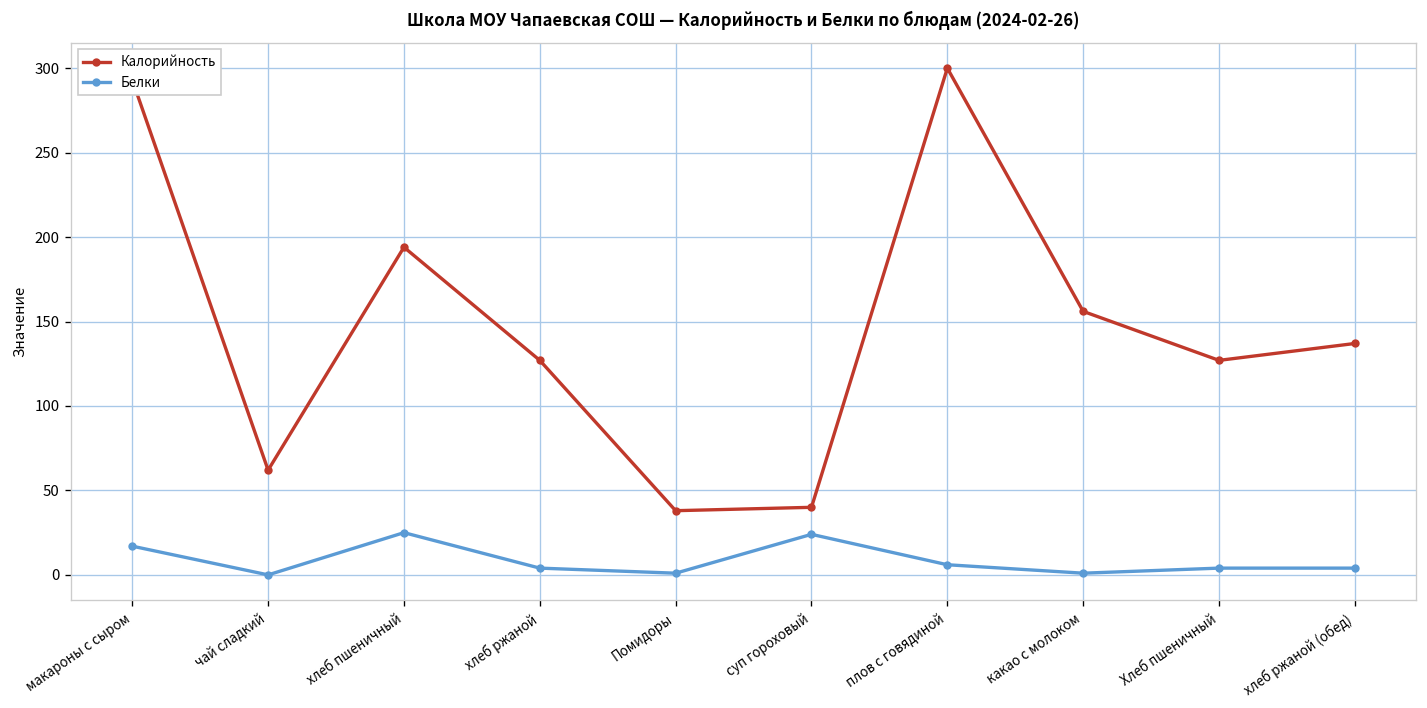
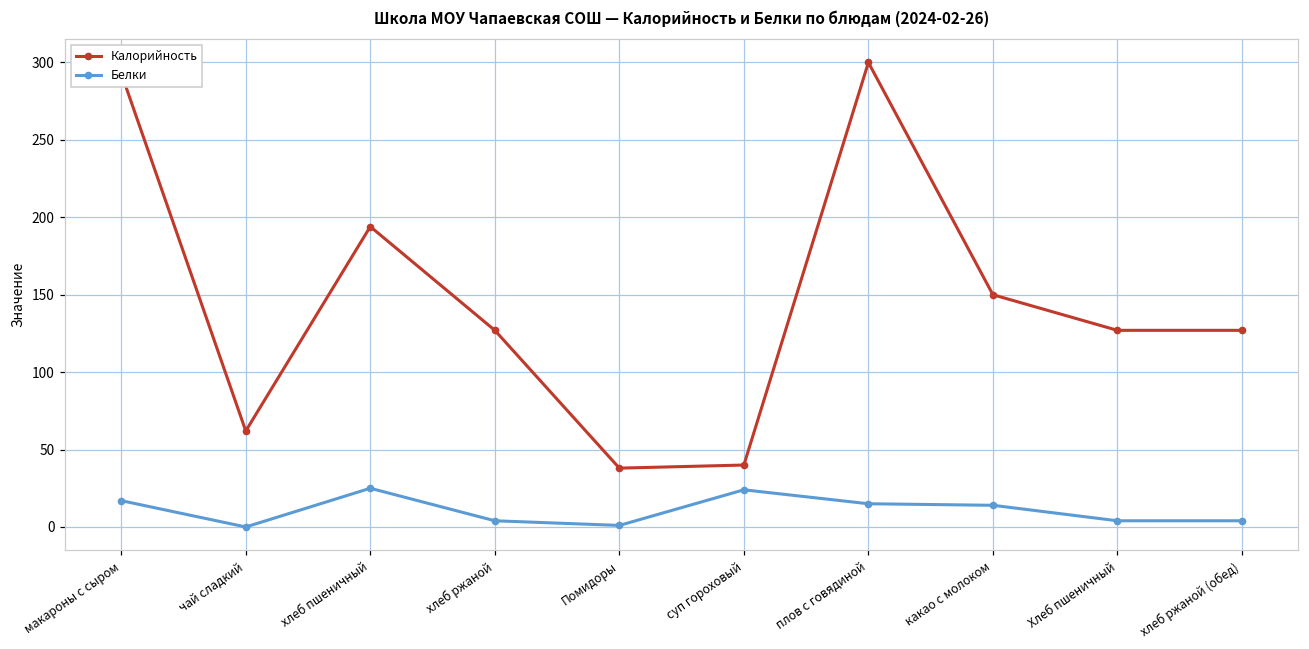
  {
    "Калорийность": {
      "чай сладкий": 62,
      "хлеб пшеничный": 194,
      "хлеб ржаной": 127,
      "Помидоры": 38,
      "суп гороховый": 40,
      "плов с говядиной": 300,
-     "какао с молоком": 156,
+     "какао с молоком": 150,
      "Хлеб пшеничный": 127,
-     "хлеб ржаной (обед)": 137
+     "хлеб ржаной (обед)": 127
    },
    "Белки": {
      "макароны с сыром": 17,
      "чай сладкий": 0,
      "хлеб пшеничный": 25,
      "хлеб ржаной": 4,
      "Помидоры": 1,
      "суп гороховый": 24,
-     "плов с говядиной": 6,
-     "какао с молоком": 1,
+     "плов с говядиной": 15,
+     "какао с молоком": 14,
      "Хлеб пшеничный": 4,
      "хлеб ржаной (обед)": 4
    }
  }
